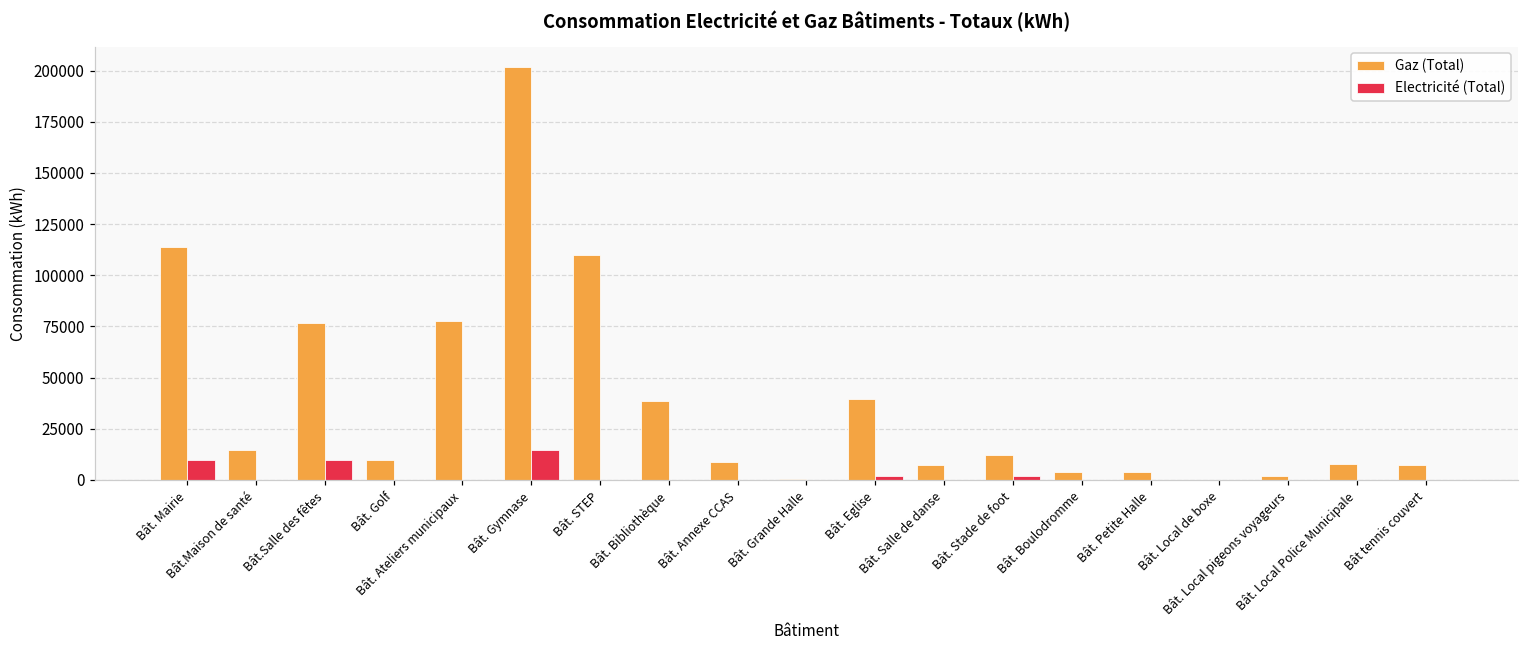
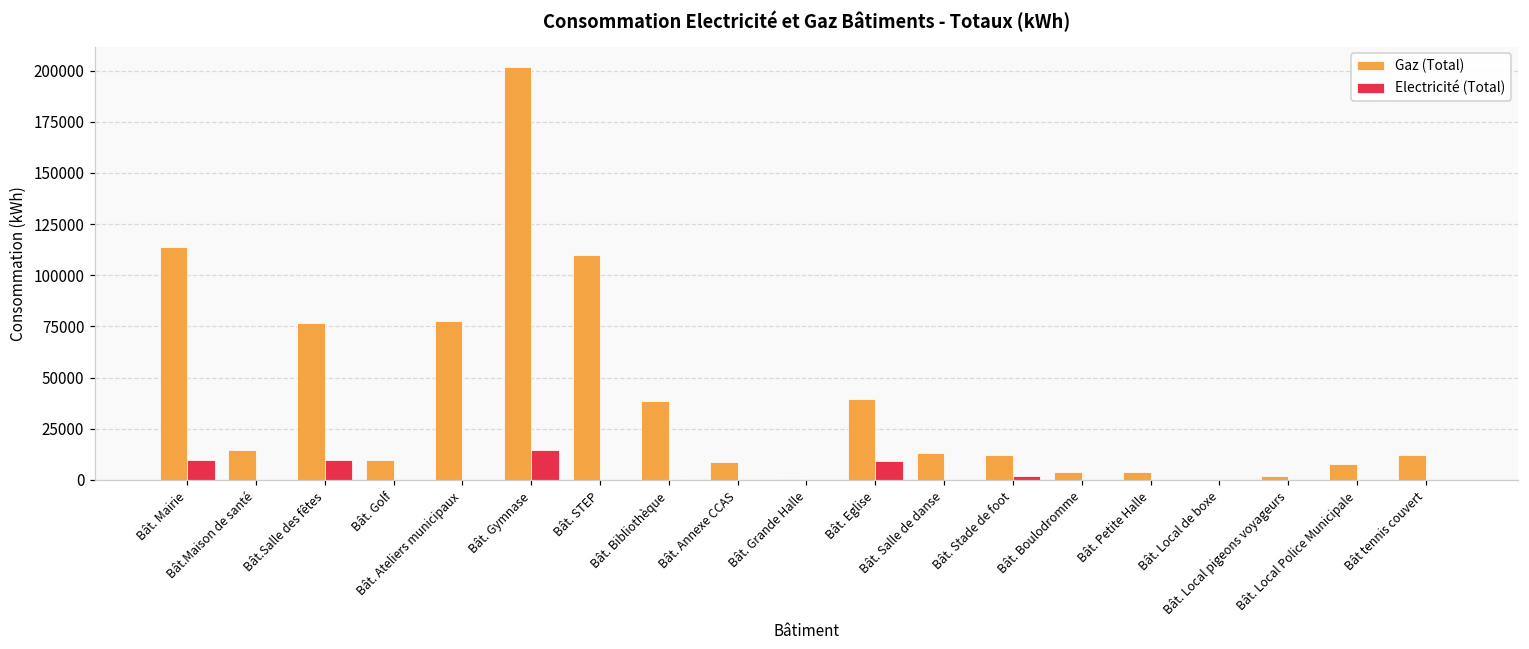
  {
    "Gaz (Total)": {
      "Bât. Mairie": 114000,
      "Bât.Maison de santé": 15000,
      "Bât.Salle des fêtes": 77000,
      "Bât. Golf": 9000,
      "Bât. Ateliers municipaux": 78000,
      "Bât. Gymnase": 202000,
      "Bât. STEP": 110000,
      "Bât. Bibliothèque": 38000,
      "Bât. Annexe CCAS": 9000,
      "Bât. Eglise": 40000,
-     "Bât. Salle de danse": 7000,
+     "Bât. Salle de danse": 13000,
      "Bât. Stade de foot": 12000,
      "Bât. Boulodromme": 4000,
      "Bât. Petite Halle": 4000,
      "Bât. Local pigeons voyageurs": 2000,
      "Bât. Local Police Municipale": 8000,
-     "Bât tennis couvert": 7000
+     "Bât tennis couvert": 12000
    },
    "Electricité (Total)": {
      "Bât. Mairie": 10000,
      "Bât.Maison de santé": 0,
      "Bât.Salle des fêtes": 10000,
      "Bât. Golf": 0,
      "Bât. Ateliers municipaux": 0,
      "Bât. Gymnase": 15000,
      "Bât. STEP": 0,
      "Bât. Bibliothèque": 0,
      "Bât. Annexe CCAS": 0,
      "Bât. Grande Halle": 0,
-     "Bât. Eglise": 2000,
+     "Bât. Eglise": 9000,
      "Bât. Salle de danse": 0,
      "Bât. Stade de foot": 2000,
      "Bât. Boulodromme": 0,
      "Bât. Petite Halle": 0,
      "Bât. Local de boxe": 0,
      "Bât. Local pigeons voyageurs": 0,
      "Bât. Local Police Municipale": 0,
      "Bât tennis couvert": 0
    }
  }
